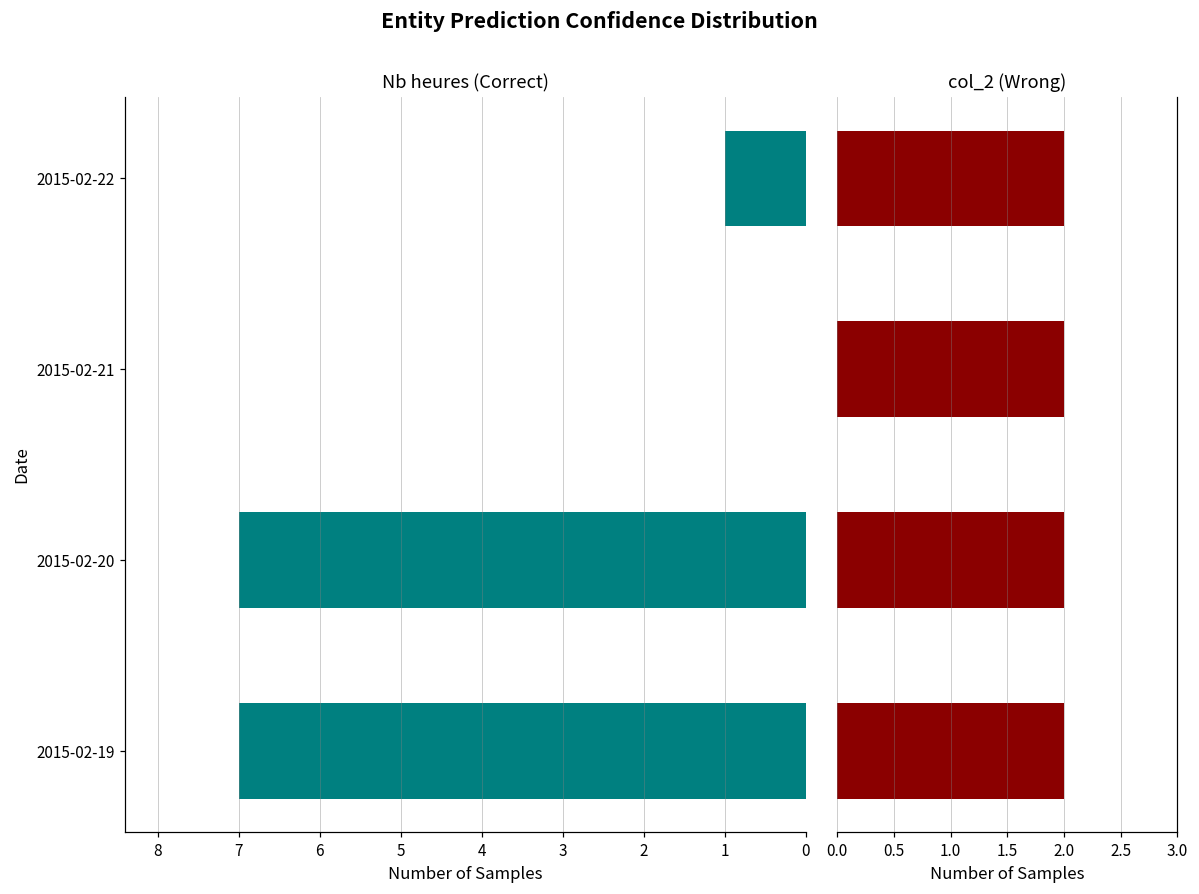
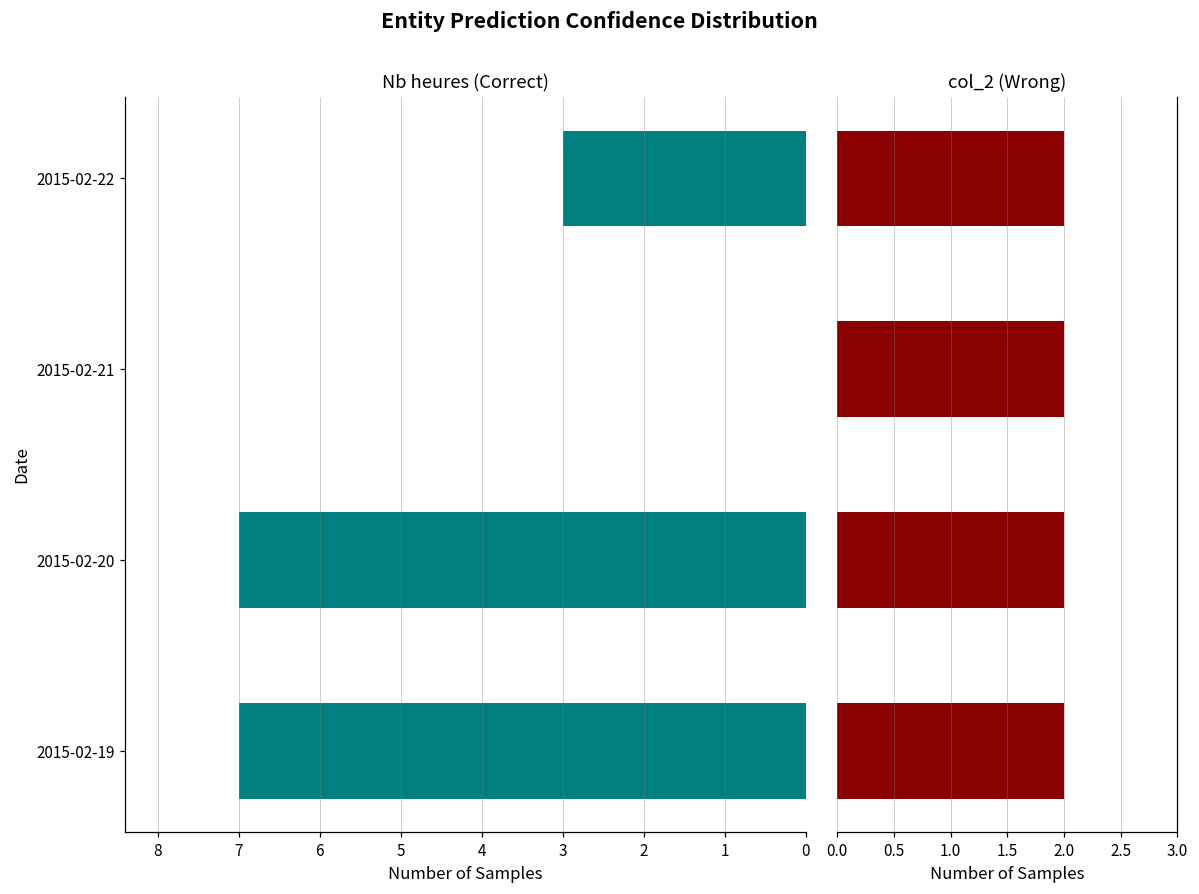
  {
    "Nb heures (Correct)": {
-     "2015-02-22": 1,
+     "2015-02-22": 3,
      "2015-02-21": 0,
      "2015-02-20": 7,
      "2015-02-19": 7
    }
  }
